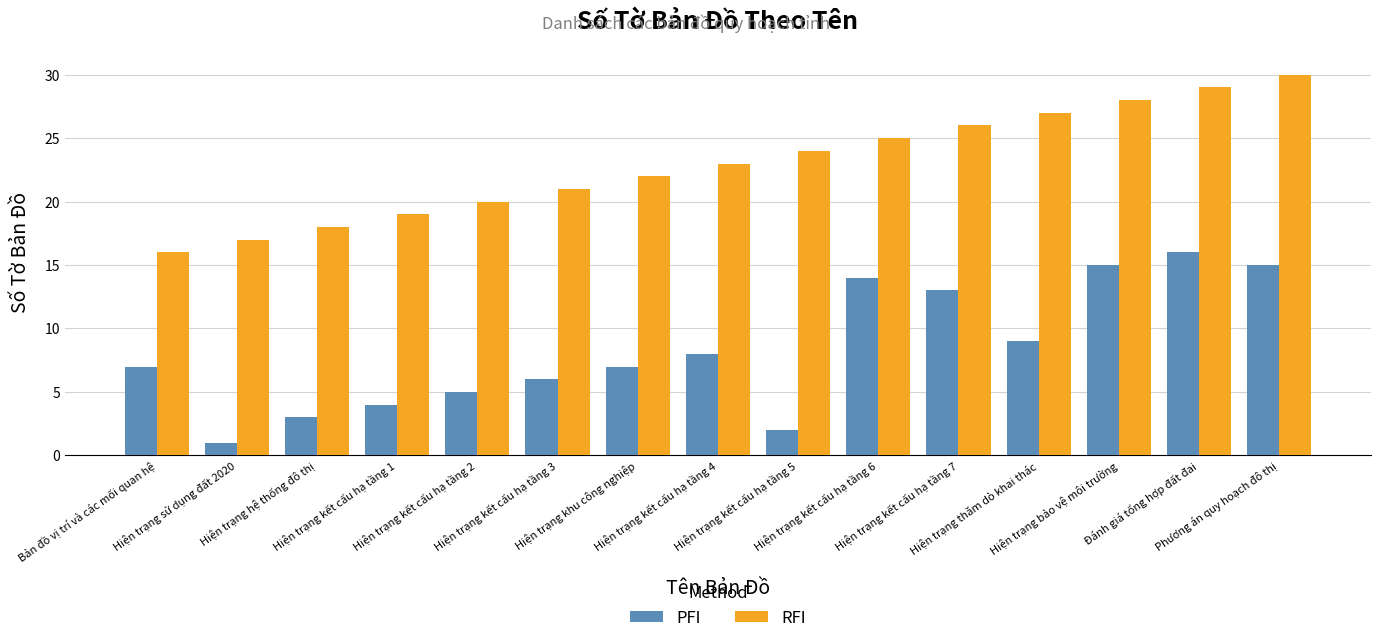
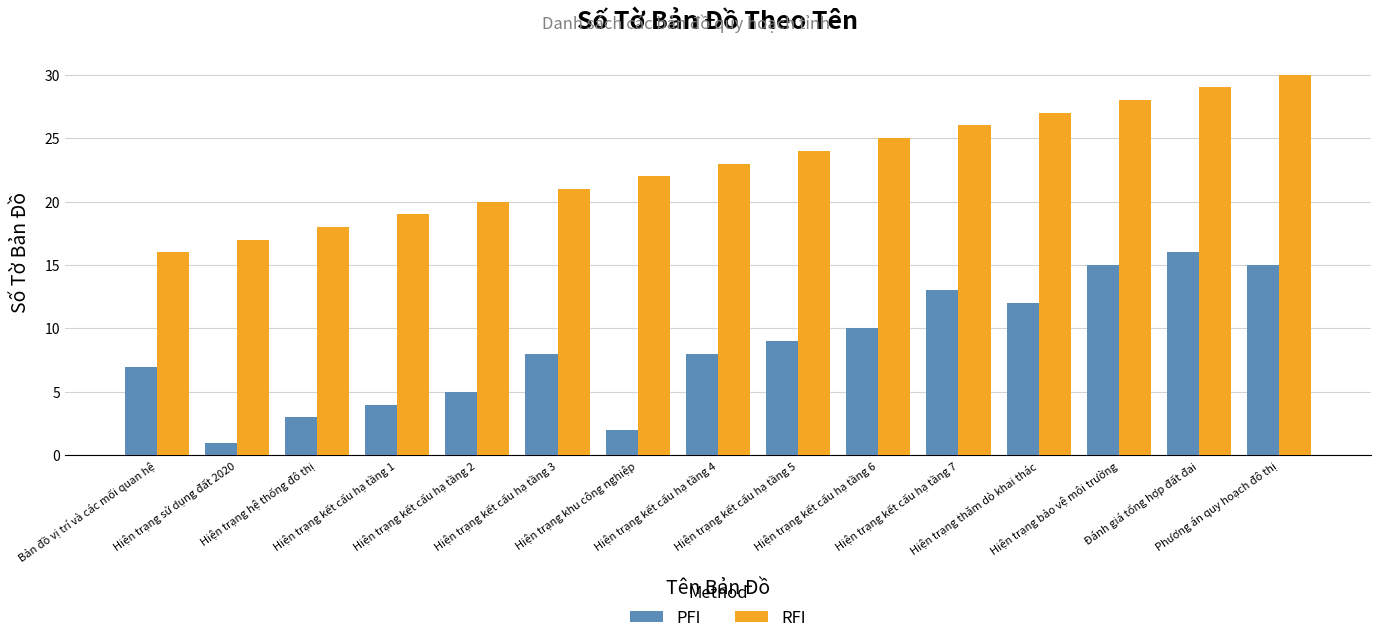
  {
    "PFI": {
      "Bản đồ vị trí và các mối quan hệ": 7,
      "Hiện trạng sử dụng đất 2020": 1,
      "Hiện trạng hệ thống đô thị": 3,
      "Hiện trạng kết cấu hạ tầng 1": 4,
      "Hiện trạng kết cấu hạ tầng 2": 5,
-     "Hiện trạng kết cấu hạ tầng 3": 6,
-     "Hiện trạng khu công nghiệp": 7,
+     "Hiện trạng kết cấu hạ tầng 3": 8,
+     "Hiện trạng khu công nghiệp": 2,
      "Hiện trạng kết cấu hạ tầng 4": 8,
-     "Hiện trạng kết cấu hạ tầng 5": 2,
-     "Hiện trạng kết cấu hạ tầng 6": 14,
+     "Hiện trạng kết cấu hạ tầng 5": 9,
+     "Hiện trạng kết cấu hạ tầng 6": 10,
      "Hiện trạng kết cấu hạ tầng 7": 13,
-     "Hiện trạng thăm dò khai thác": 9,
+     "Hiện trạng thăm dò khai thác": 12,
      "Hiện trạng bảo vệ môi trường": 15,
      "Đánh giá tổng hợp đất đai": 16,
      "Phương án quy hoạch đô thị": 15
    },
    "RFI": {
      "Bản đồ vị trí và các mối quan hệ": 16,
      "Hiện trạng sử dụng đất 2020": 17,
      "Hiện trạng hệ thống đô thị": 18,
      "Hiện trạng kết cấu hạ tầng 1": 19,
      "Hiện trạng kết cấu hạ tầng 2": 20,
      "Hiện trạng kết cấu hạ tầng 3": 21,
      "Hiện trạng khu công nghiệp": 22,
      "Hiện trạng kết cấu hạ tầng 4": 23,
      "Hiện trạng kết cấu hạ tầng 5": 24,
      "Hiện trạng kết cấu hạ tầng 6": 25,
      "Hiện trạng kết cấu hạ tầng 7": 26,
      "Hiện trạng thăm dò khai thác": 27,
      "Hiện trạng bảo vệ môi trường": 28,
      "Đánh giá tổng hợp đất đai": 29,
      "Phương án quy hoạch đô thị": 30
    }
  }
